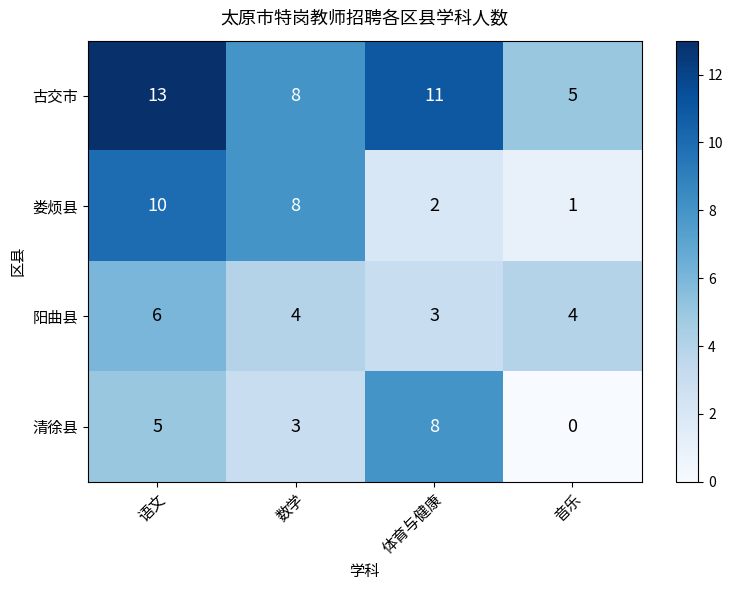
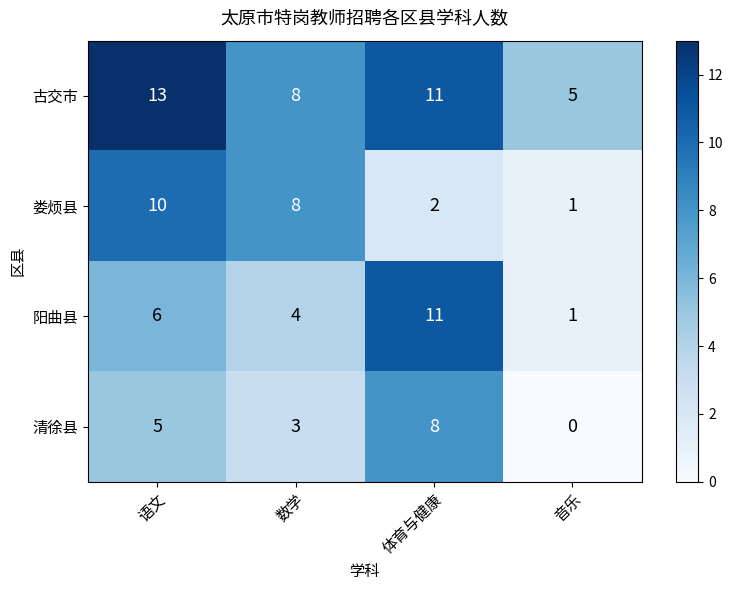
  {
    "古交市": {
      "语文": 13,
      "数学": 8,
      "体育与健康": 11,
      "音乐": 5
    },
    "娄烦县": {
      "语文": 10,
      "数学": 8,
      "体育与健康": 2,
      "音乐": 1
    },
    "阳曲县": {
      "语文": 6,
      "数学": 4,
-     "体育与健康": 3,
-     "音乐": 4
+     "体育与健康": 11,
+     "音乐": 1
    },
    "清徐县": {
      "语文": 5,
      "数学": 3,
      "体育与健康": 8,
      "音乐": 0
    }
  }
